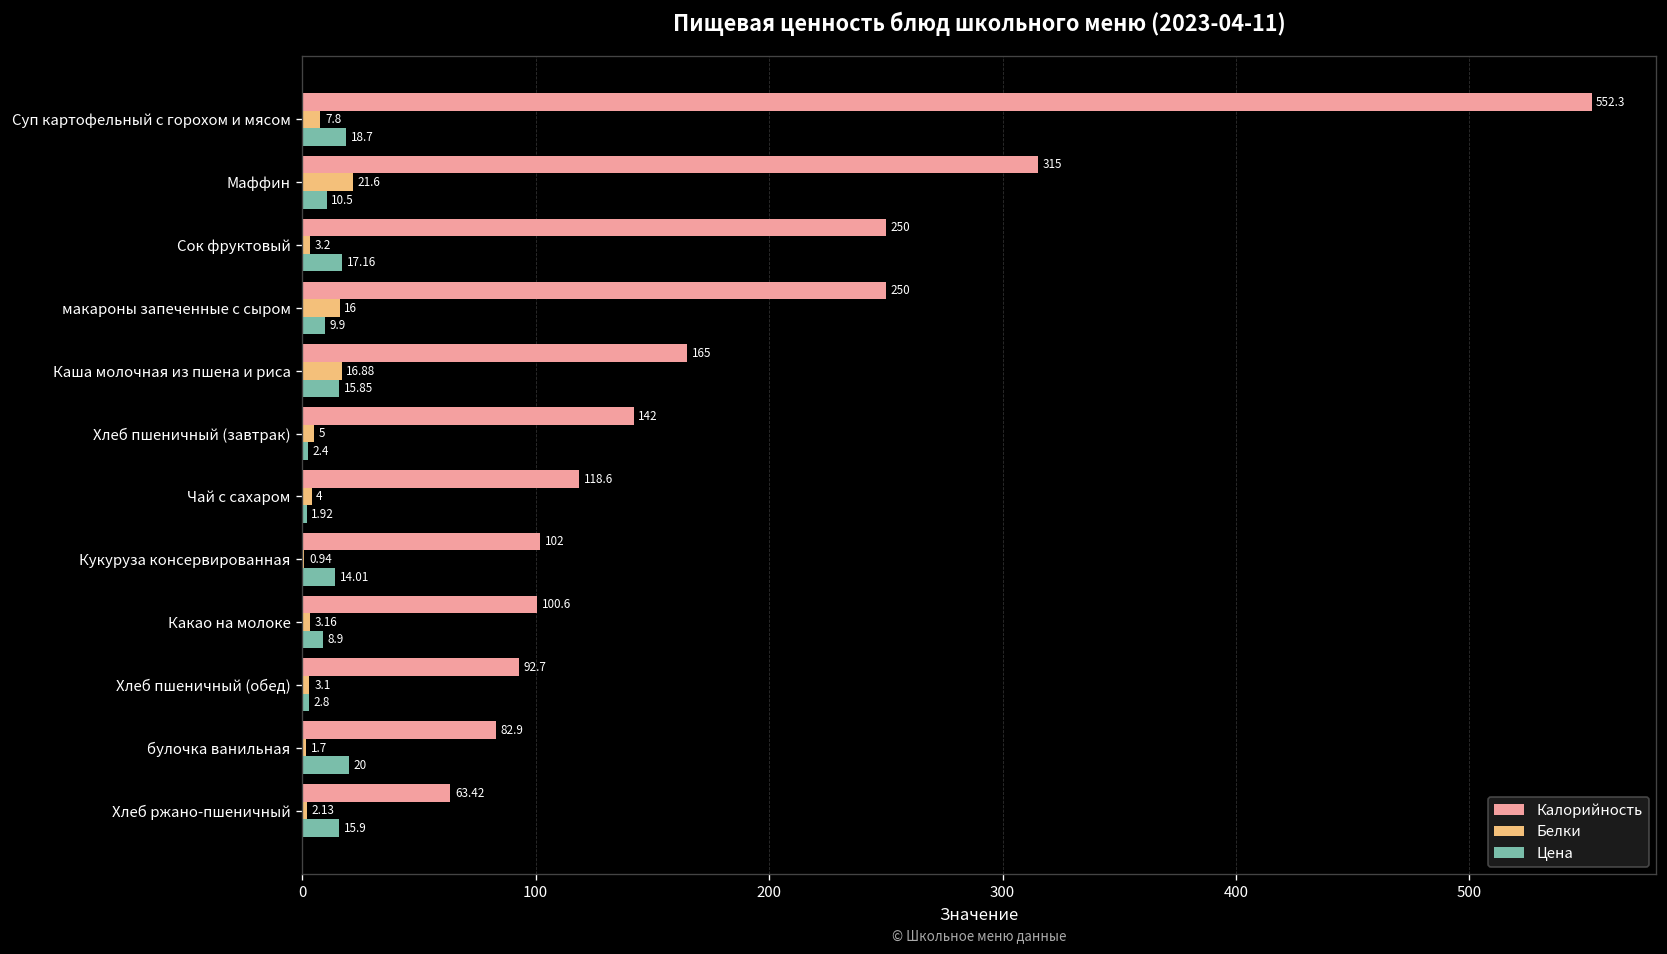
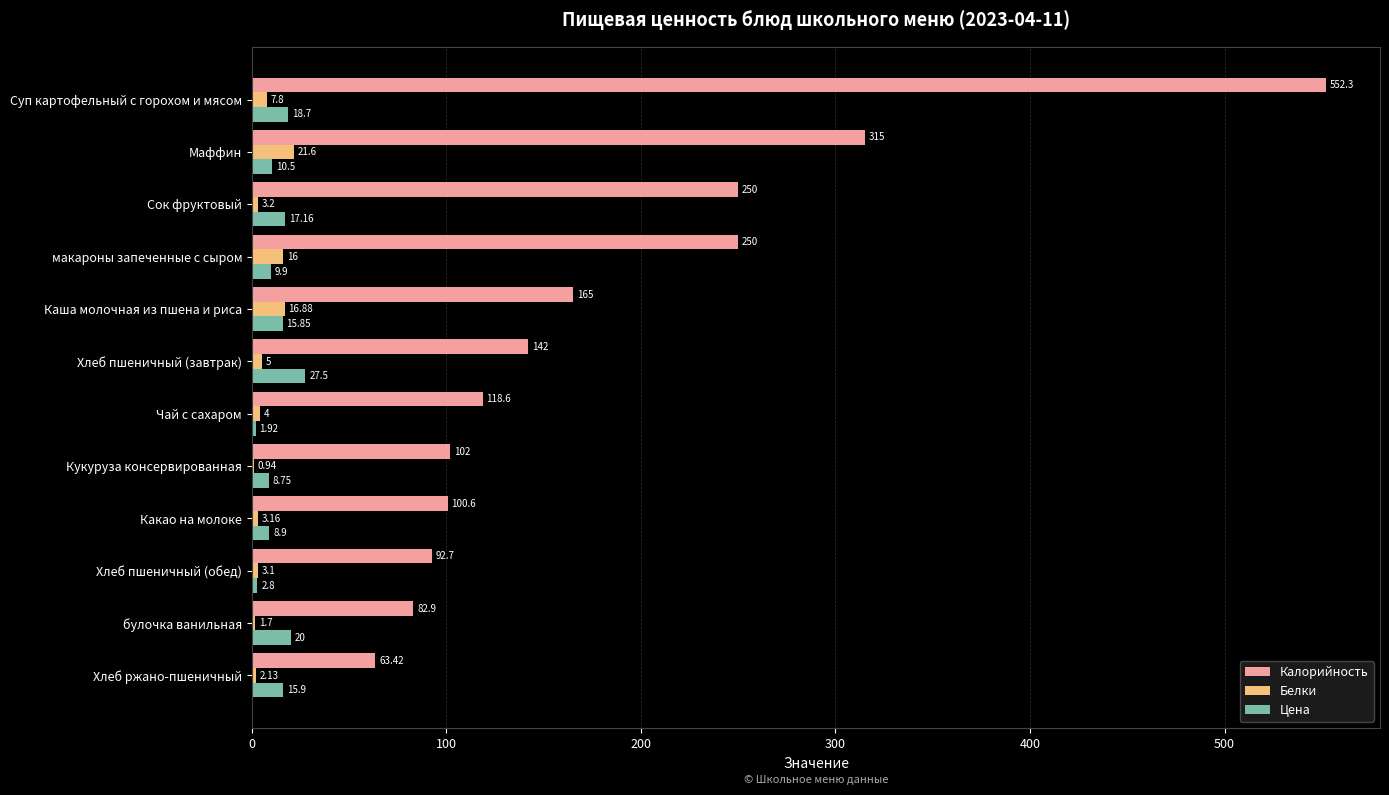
  {
    "Цена": {
      "Суп картофельный с горохом и мясом": 18.7,
      "Маффин": 10.5,
      "Сок фруктовый": 17.16,
      "макароны запеченные с сыром": 9.9,
      "Каша молочная из пшена и риса": 15.85,
-     "Хлеб пшеничный (завтрак)": 2.4,
+     "Хлеб пшеничный (завтрак)": 27.5,
      "Чай с сахаром": 1.92,
-     "Кукуруза консервированная": 14.01,
+     "Кукуруза консервированная": 8.75,
      "Какао на молоке": 8.9,
      "Хлеб пшеничный (обед)": 2.8,
      "булочка ванильная": 20,
      "Хлеб ржано-пшеничный": 15.9
    }
  }
